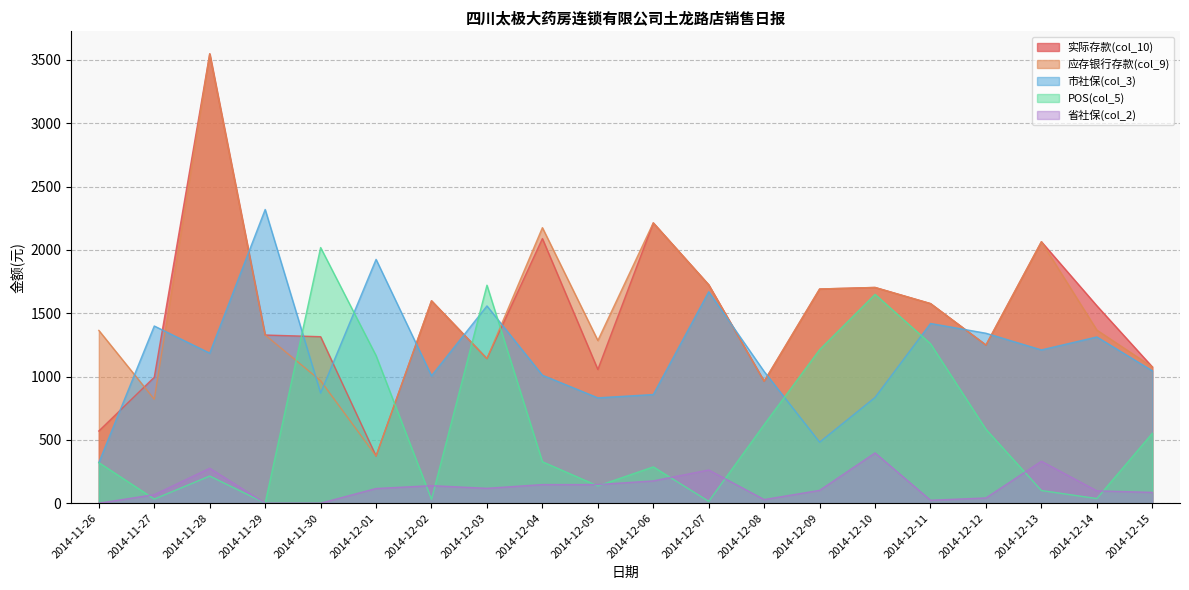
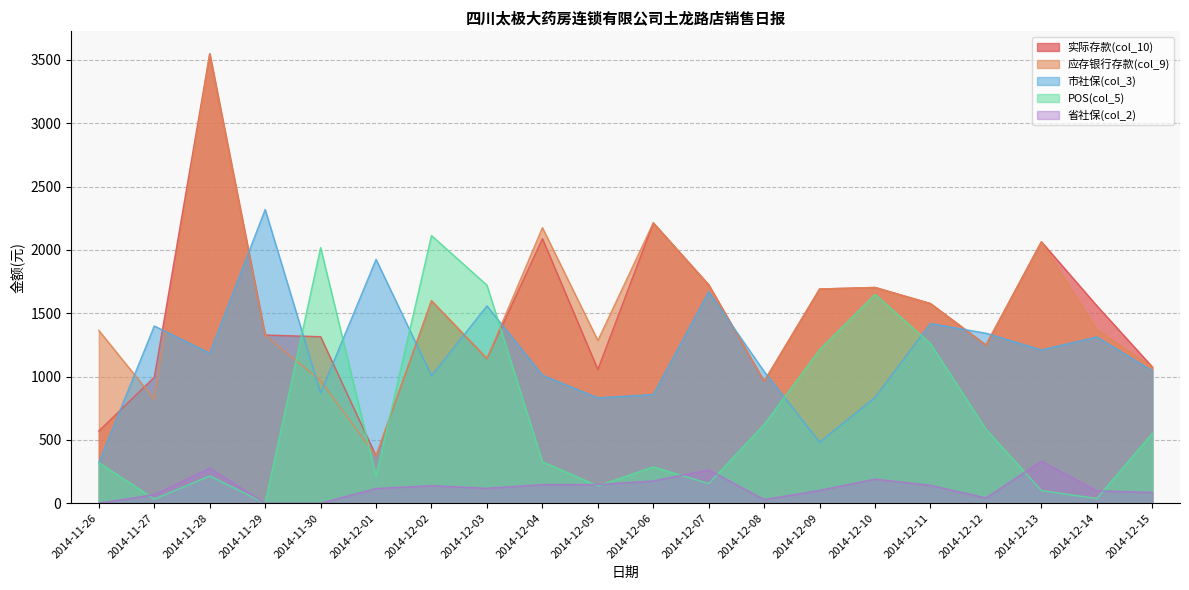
  {
    "市社保(col_3)": {
      "2014-11-27": 1400,
      "2014-11-28": 1180,
      "2014-11-29": 2320,
      "2014-11-30": 870,
      "2014-12-01": 1930,
      "2014-12-02": 1010,
      "2014-12-03": 1560,
      "2014-12-04": 1010,
      "2014-12-05": 830,
      "2014-12-06": 860,
      "2014-12-07": 1670,
      "2014-12-08": 1040,
      "2014-12-09": 480,
      "2014-12-10": 840,
      "2014-12-11": 1420,
      "2014-12-12": 1340,
      "2014-12-13": 1210,
      "2014-12-14": 1310,
      "2014-12-15": 1050
    },
    "POS(col_5)": {
      "2014-11-27": 30,
      "2014-11-28": 210,
      "2014-11-30": 2020,
-     "2014-12-01": 1170,
-     "2014-12-02": 30,
+     "2014-12-01": 210,
+     "2014-12-02": 2110,
      "2014-12-03": 1720,
      "2014-12-04": 330,
      "2014-12-06": 290,
-     "2014-12-07": 10,
+     "2014-12-07": 160,
      "2014-12-08": 620,
      "2014-12-09": 1210,
      "2014-12-10": 1650,
      "2014-12-11": 1260,
      "2014-12-12": 580,
      "2014-12-13": 100,
      "2014-12-14": 40,
      "2014-12-15": 550
    },
    "省社保(col_2)": {
      "2014-11-26": 0,
      "2014-11-27": 70,
      "2014-11-28": 280,
      "2014-11-30": 0,
      "2014-12-01": 120,
      "2014-12-02": 140,
      "2014-12-03": 120,
      "2014-12-04": 150,
      "2014-12-06": 180,
      "2014-12-07": 260,
      "2014-12-08": 30,
      "2014-12-09": 100,
-     "2014-12-10": 400,
-     "2014-12-11": 20,
+     "2014-12-10": 190,
+     "2014-12-11": 140,
      "2014-12-12": 40,
      "2014-12-13": 330,
      "2014-12-14": 100,
      "2014-12-15": 90
    }
  }
